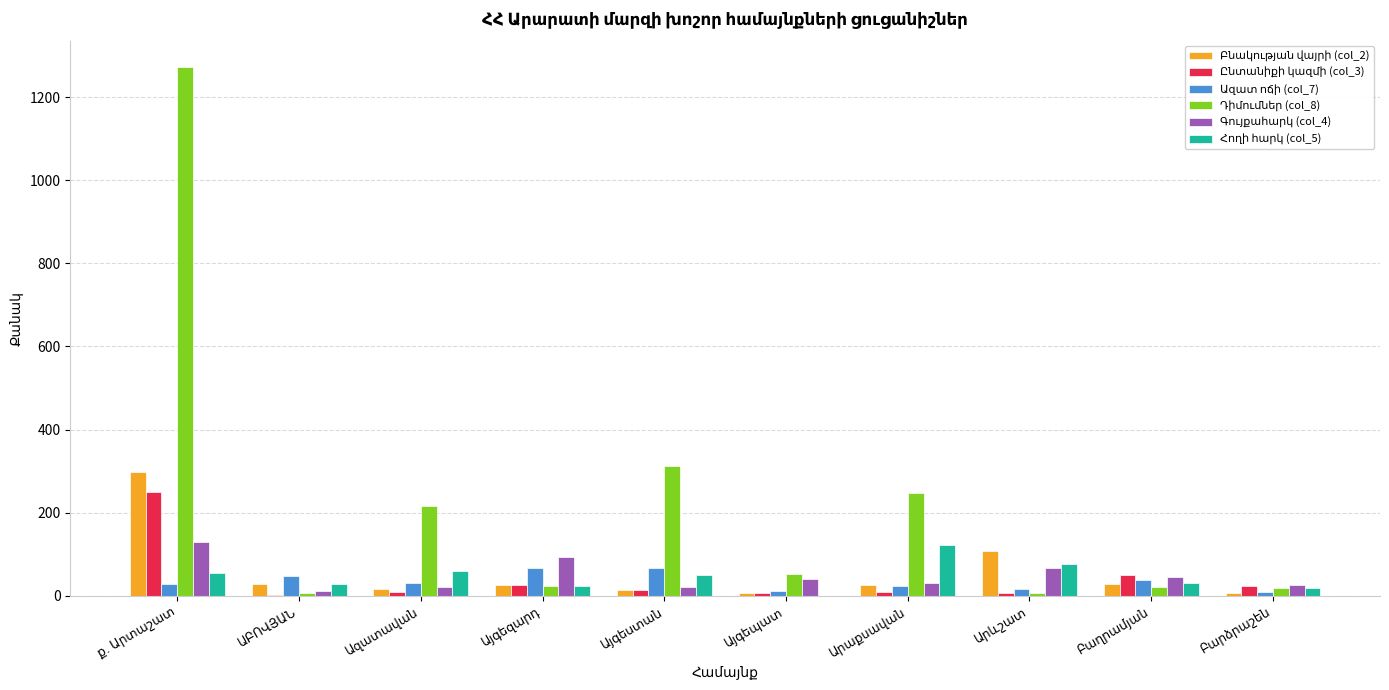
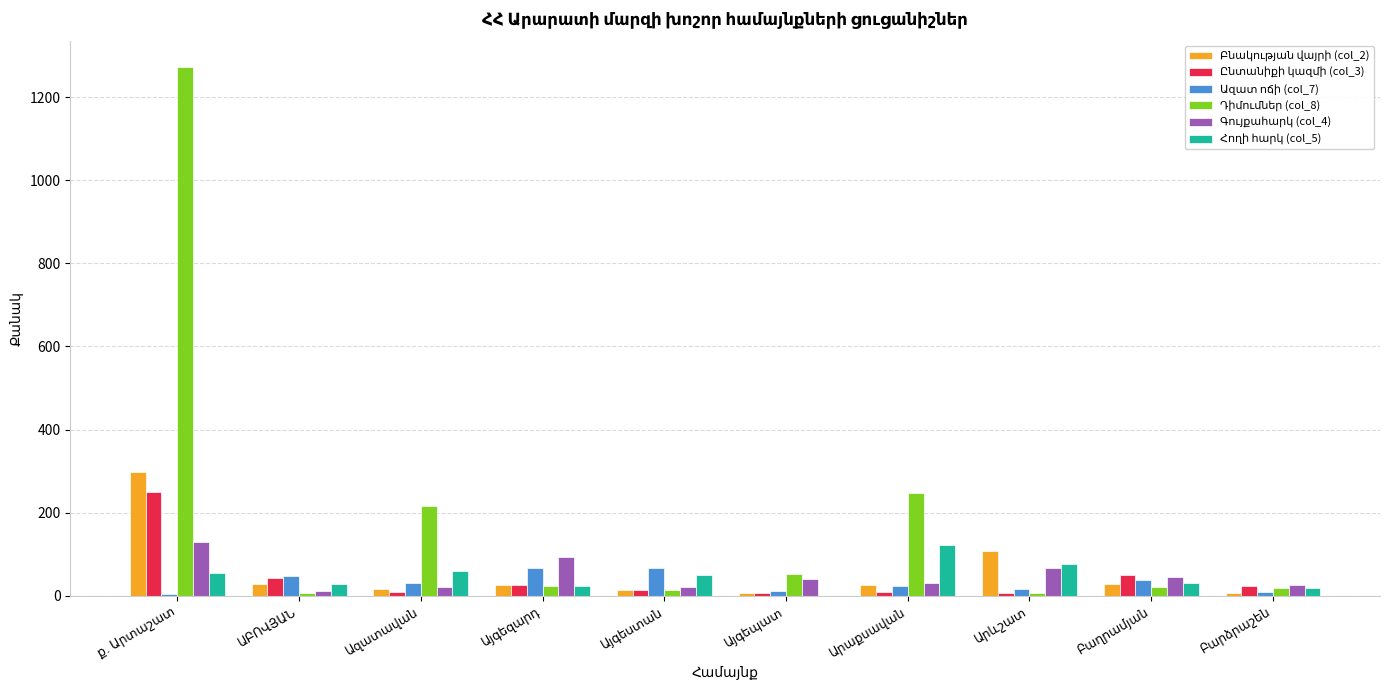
  {
    "Բնակության վայրի (col_2)": {
      "ք․ Արտաշատ": 300,
      "ԱԲՈՎՅԱՆ": 30,
      "Ազատավան": 20,
      "Այգեզարդ": 30,
      "Այգեստան": 20,
      "Այգեպատ": 10,
      "Արաքսավան": 30,
      "Արևշատ": 110,
      "Բաղրամյան": 30
    },
    "Ընտանիքի կազմի (col_3)": {
      "ք․ Արտաշատ": 250,
-     "ԱԲՈՎՅԱՆ": 0,
+     "ԱԲՈՎՅԱՆ": 40,
      "Ազատավան": 10,
      "Այգեզարդ": 30,
      "Այգեստան": 20,
      "Այգեպատ": 10,
      "Արաքսավան": 10,
      "Արևշատ": 10,
      "Բաղրամյան": 50,
      "Բարձրաշեն": 20
    },
    "Ազատ ոճի (col_7)": {
-     "ք․ Արտաշատ": 30,
+     "ք․ Արտաշատ": 10,
      "ԱԲՈՎՅԱՆ": 50,
      "Ազատավան": 30,
      "Այգեզարդ": 70,
      "Այգեստան": 70,
      "Այգեպատ": 10,
      "Արաքսավան": 20,
      "Արևշատ": 20,
      "Բաղրամյան": 40,
      "Բարձրաշեն": 10
    },
    "Դիմումներ (col_8)": {
      "ք․ Արտաշատ": 1270,
      "Ազատավան": 220,
      "Այգեզարդ": 20,
-     "Այգեստան": 310,
+     "Այգեստան": 10,
      "Այգեպատ": 50,
      "Արաքսավան": 250,
      "Արևշատ": 10,
      "Բաղրամյան": 20,
      "Բարձրաշեն": 20
    },
    "Գույքահարկ (col_4)": {
      "ք․ Արտաշատ": 130,
      "ԱԲՈՎՅԱՆ": 10,
      "Ազատավան": 20,
      "Այգեզարդ": 90,
      "Այգեստան": 20,
      "Այգեպատ": 40,
      "Արաքսավան": 30,
      "Արևշատ": 70,
      "Բաղրամյան": 50,
      "Բարձրաշեն": 30
    },
    "Հողի հարկ (col_5)": {
      "ք․ Արտաշատ": 60,
      "ԱԲՈՎՅԱՆ": 30,
      "Ազատավան": 60,
      "Այգեզարդ": 20,
      "Այգեստան": 50,
      "Այգեպատ": 0,
      "Արաքսավան": 120,
      "Արևշատ": 80,
      "Բաղրամյան": 30,
      "Բարձրաշեն": 20
    }
  }
